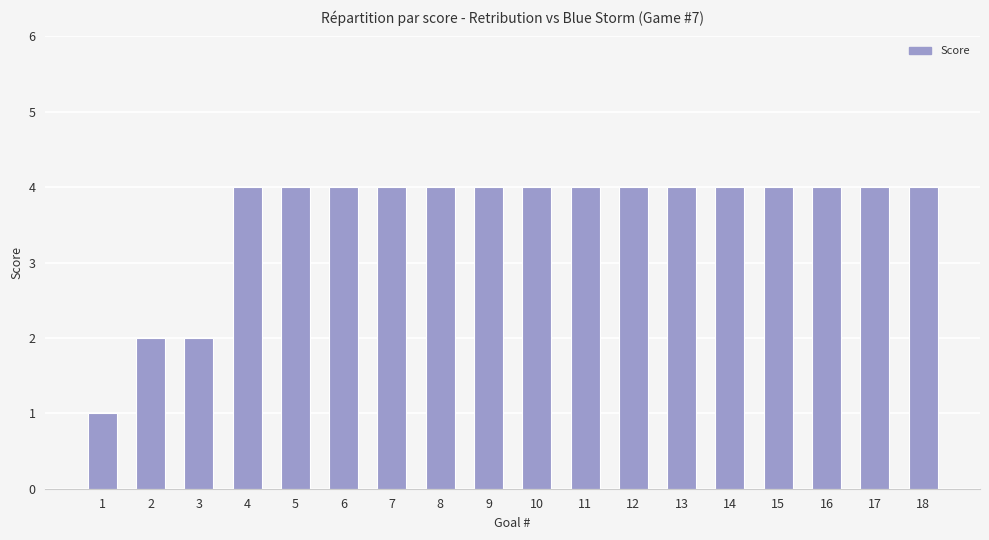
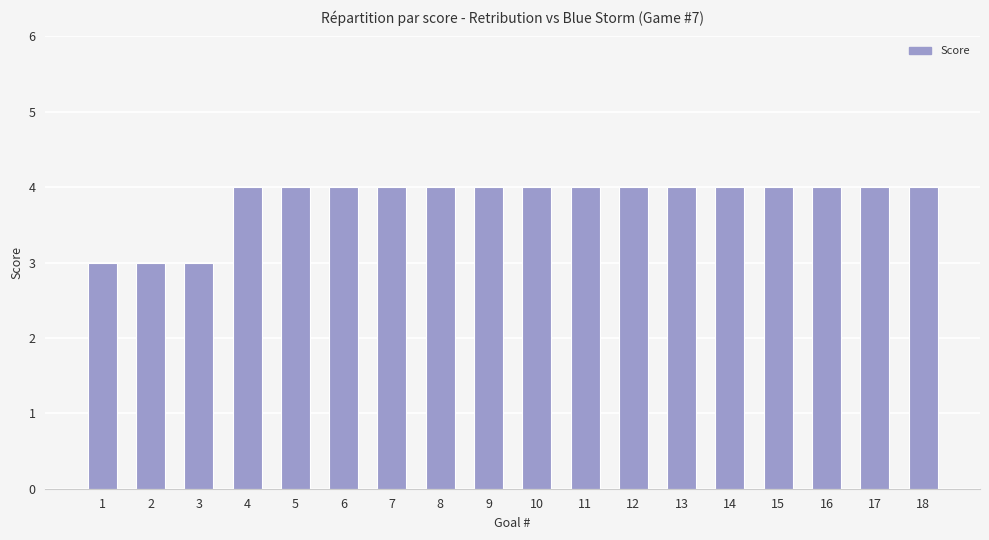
  {
-   "1": 1,
-   "2": 2,
-   "3": 2,
+   "1": 3,
+   "2": 3,
+   "3": 3,
    "4": 4,
    "5": 4,
    "6": 4,
    "7": 4,
    "8": 4,
    "9": 4,
    "10": 4,
    "11": 4,
    "12": 4,
    "13": 4,
    "14": 4,
    "15": 4,
    "16": 4,
    "17": 4,
    "18": 4
  }
